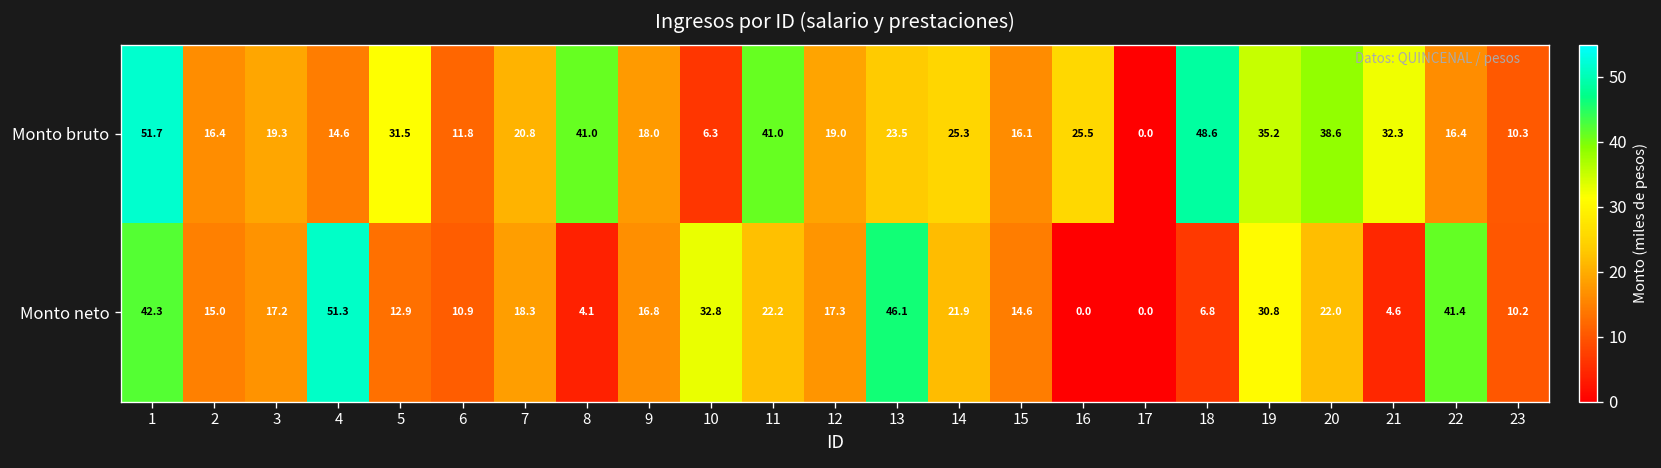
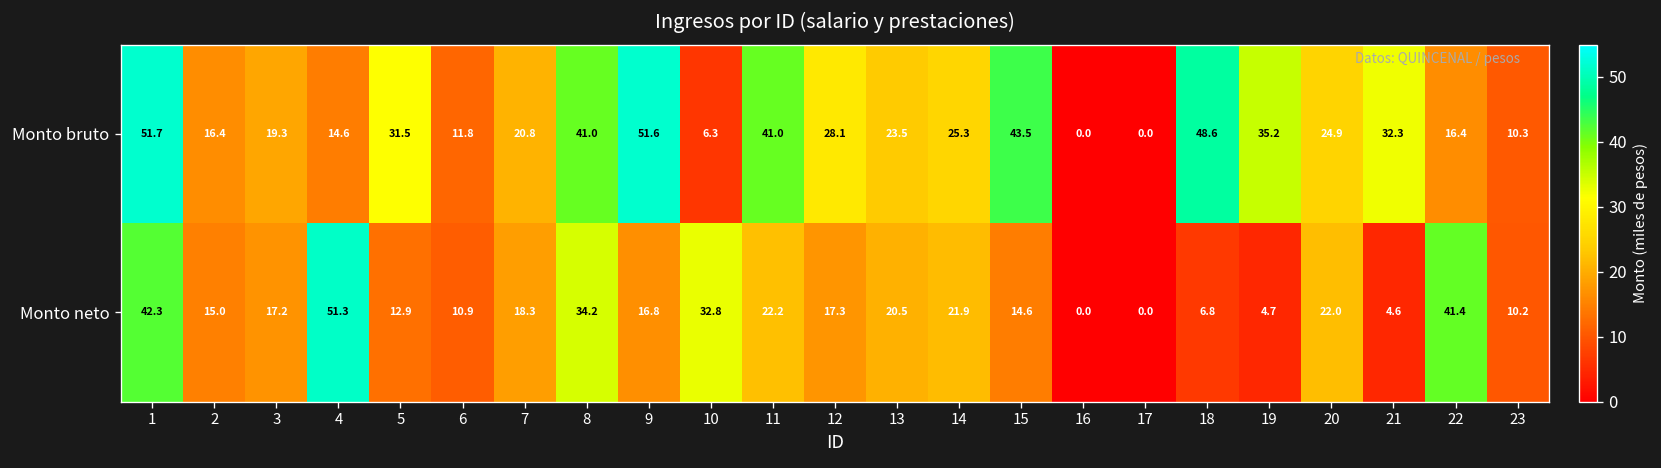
  {
    "Monto bruto": {
      "1": 51.7,
      "2": 16.4,
      "3": 19.3,
      "4": 14.6,
      "5": 31.5,
      "6": 11.8,
      "7": 20.8,
      "8": 41.0,
-     "9": 18.0,
+     "9": 51.6,
      "10": 6.3,
      "11": 41.0,
-     "12": 19.0,
+     "12": 28.1,
      "13": 23.5,
      "14": 25.3,
-     "15": 16.1,
-     "16": 25.5,
+     "15": 43.5,
+     "16": 0.0,
      "17": 0.0,
      "18": 48.6,
      "19": 35.2,
-     "20": 38.6,
+     "20": 24.9,
      "21": 32.3,
      "23": 10.3
    },
    "Monto neto": {
      "1": 42.3,
      "2": 15.0,
      "3": 17.2,
      "4": 51.3,
      "5": 12.9,
      "6": 10.9,
      "7": 18.3,
-     "8": 4.1,
+     "8": 34.2,
      "9": 16.8,
      "10": 32.8,
      "11": 22.2,
      "12": 17.3,
-     "13": 46.1,
+     "13": 20.5,
      "14": 21.9,
      "15": 14.6,
      "16": 0.0,
      "17": 0.0,
      "18": 6.8,
-     "19": 30.8,
+     "19": 4.7,
      "20": 22.0,
      "21": 4.6,
      "22": 41.4,
      "23": 10.2
    }
  }
